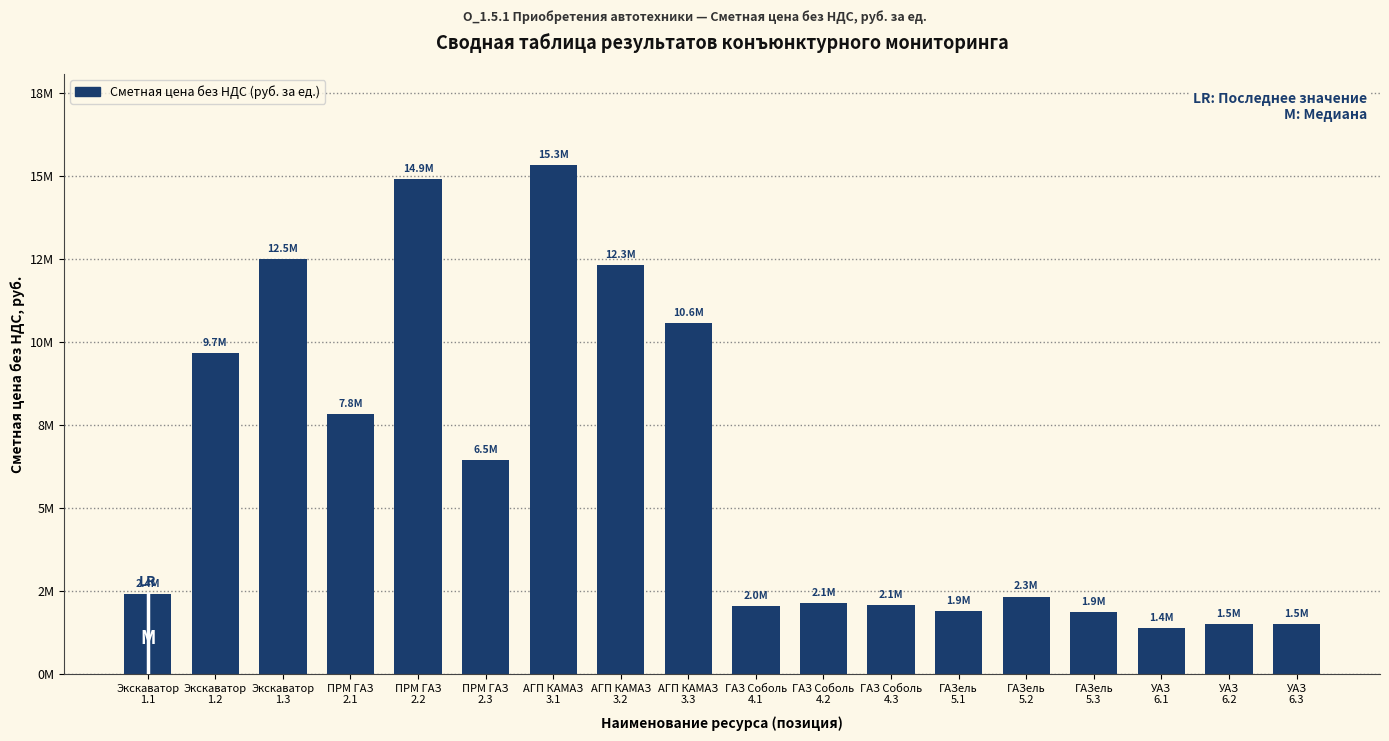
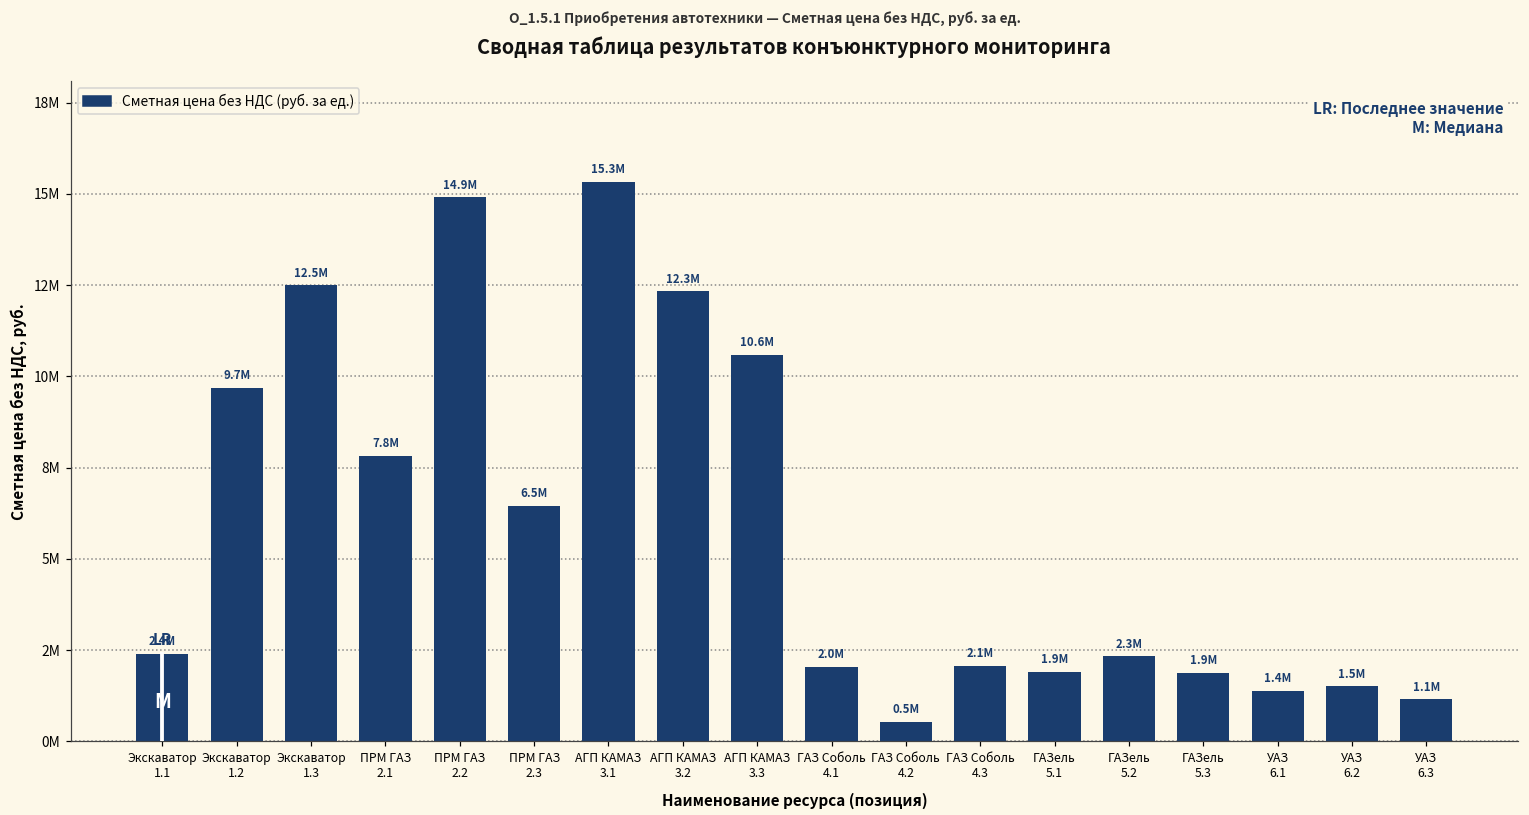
  {
    "Сметная цена без НДС (руб. за ед.)": {
      "Экскаватор 1.2": "9.7M",
      "Экскаватор 1.3": "12.5M",
      "ПРМ ГАЗ 2.1": "7.8M",
      "ПРМ ГАЗ 2.2": "14.9M",
      "ПРМ ГАЗ 2.3": "6.5M",
      "АГП КАМАЗ 3.1": "15.3M",
      "АГП КАМАЗ 3.2": "12.3M",
      "АГП КАМАЗ 3.3": "10.6M",
      "ГАЗ Соболь 4.1": "2.0M",
-     "ГАЗ Соболь 4.2": "2.1M",
+     "ГАЗ Соболь 4.2": "0.5M",
      "ГАЗ Соболь 4.3": "2.1M",
      "ГАЗель 5.1": "1.9M",
      "ГАЗель 5.2": "2.3M",
      "ГАЗель 5.3": "1.9M",
      "УАЗ 6.1": "1.4M",
      "УАЗ 6.2": "1.5M",
-     "УАЗ 6.3": "1.5M"
+     "УАЗ 6.3": "1.1M"
    }
  }
